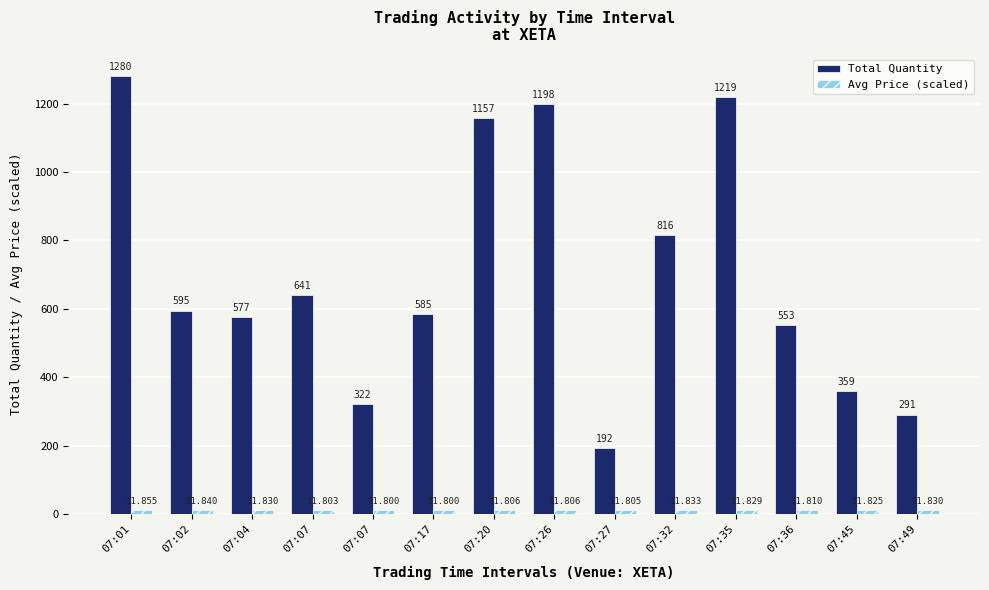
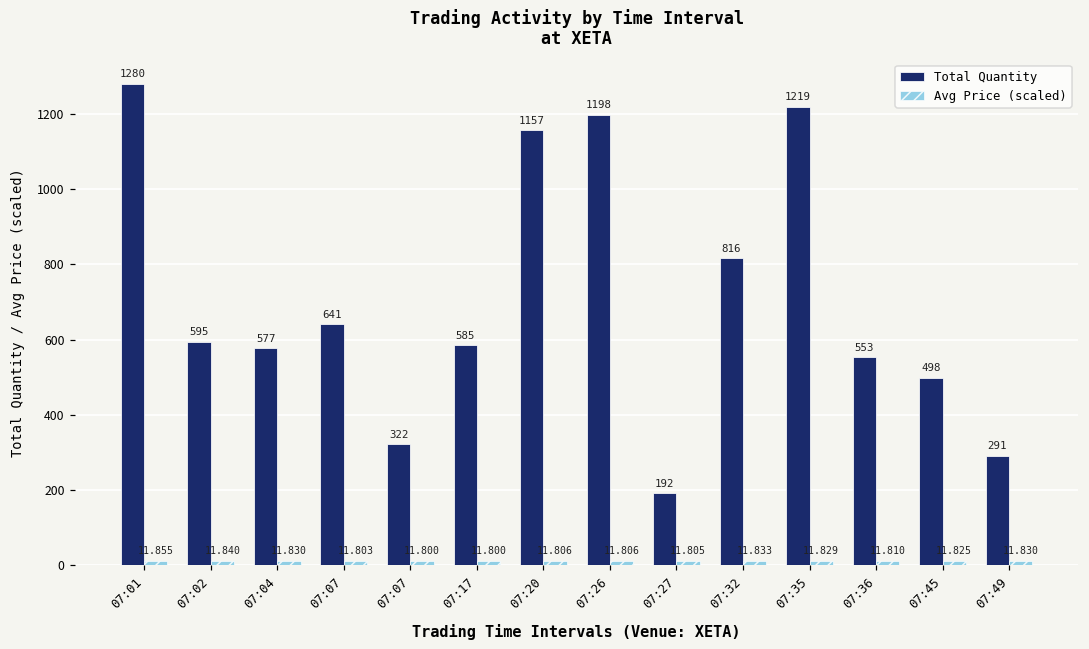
  {
    "Total Quantity": {
      "07:01": 1280,
      "07:02": 595,
      "07:04": 577,
      "07:17": 585,
      "07:20": 1157,
      "07:26": 1198,
      "07:27": 192,
      "07:32": 816,
      "07:35": 1219,
      "07:36": 553,
-     "07:45": 359,
+     "07:45": 498,
      "07:49": 291
    }
  }
